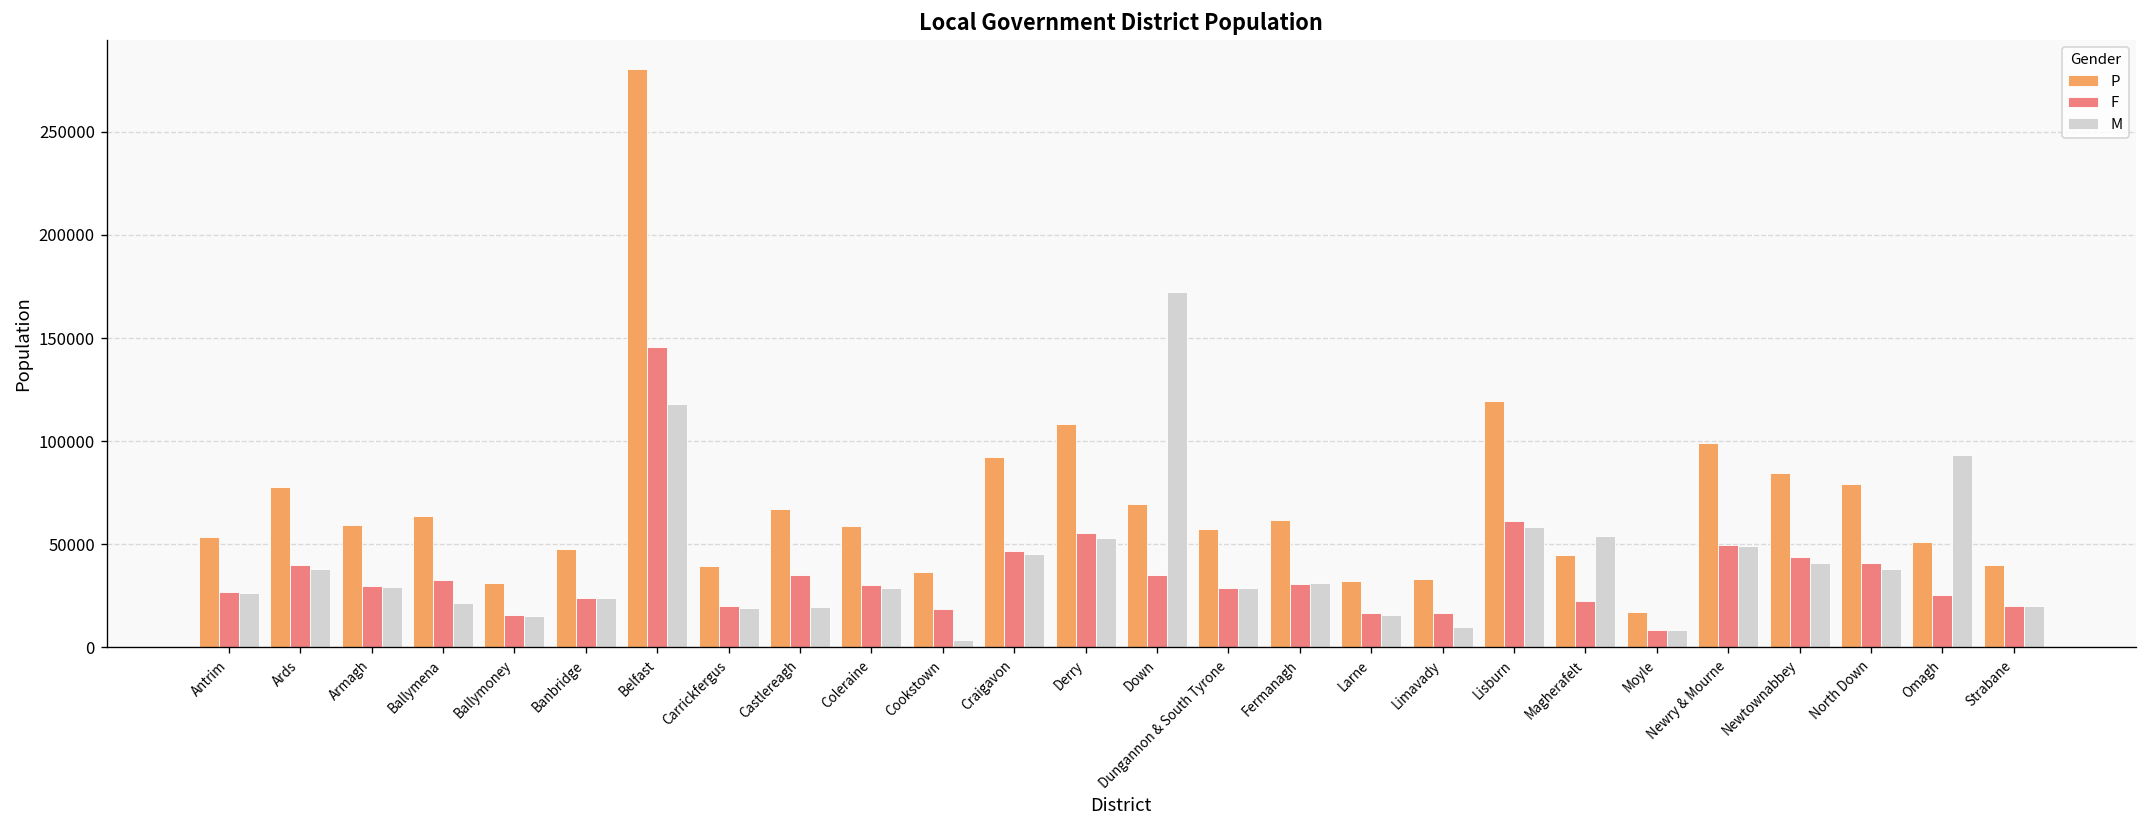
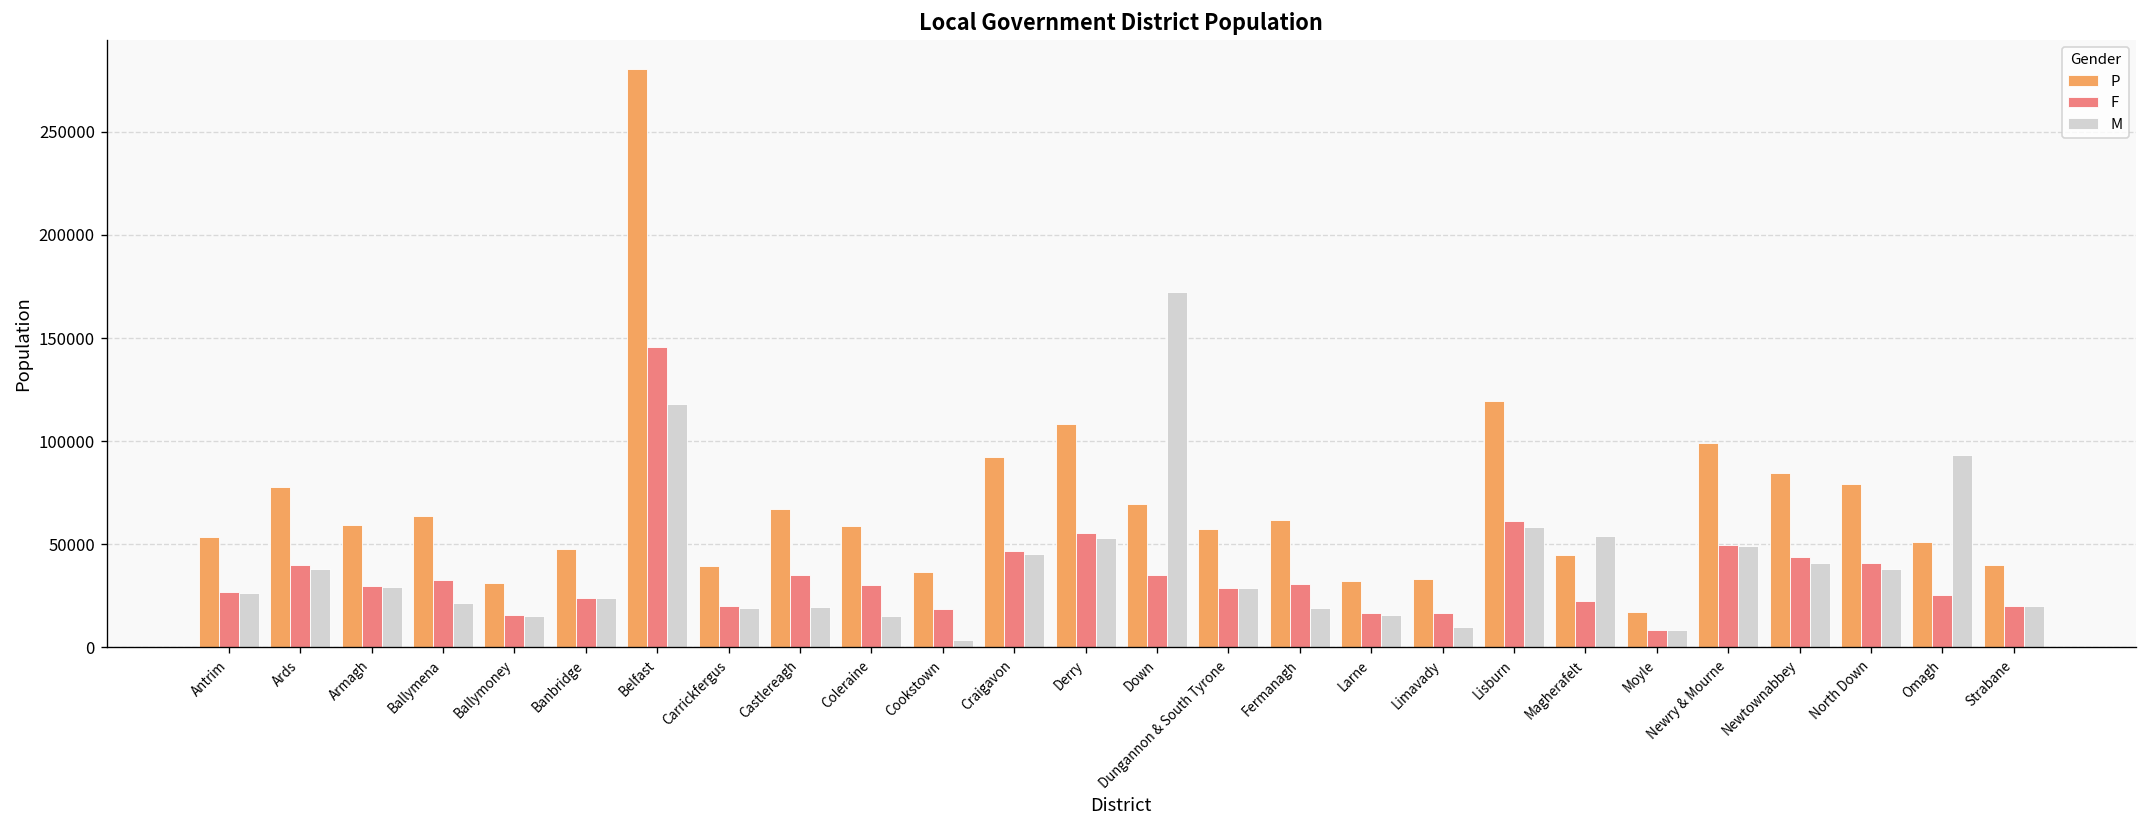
  {
    "M": {
      "Antrim": 26000,
      "Ards": 38000,
      "Armagh": 29000,
      "Ballymena": 22000,
      "Ballymoney": 15000,
      "Banbridge": 24000,
      "Belfast": 118000,
      "Carrickfergus": 19000,
      "Castlereagh": 20000,
-     "Coleraine": 29000,
+     "Coleraine": 15000,
      "Cookstown": 4000,
      "Craigavon": 45000,
      "Derry": 53000,
      "Down": 172000,
      "Dungannon & South Tyrone": 29000,
-     "Fermanagh": 31000,
+     "Fermanagh": 19000,
      "Larne": 16000,
      "Limavady": 10000,
      "Lisburn": 58000,
      "Magherafelt": 54000,
      "Moyle": 9000,
      "Newry & Mourne": 49000,
      "Newtownabbey": 41000,
      "North Down": 38000,
      "Omagh": 93000,
      "Strabane": 20000
    }
  }
